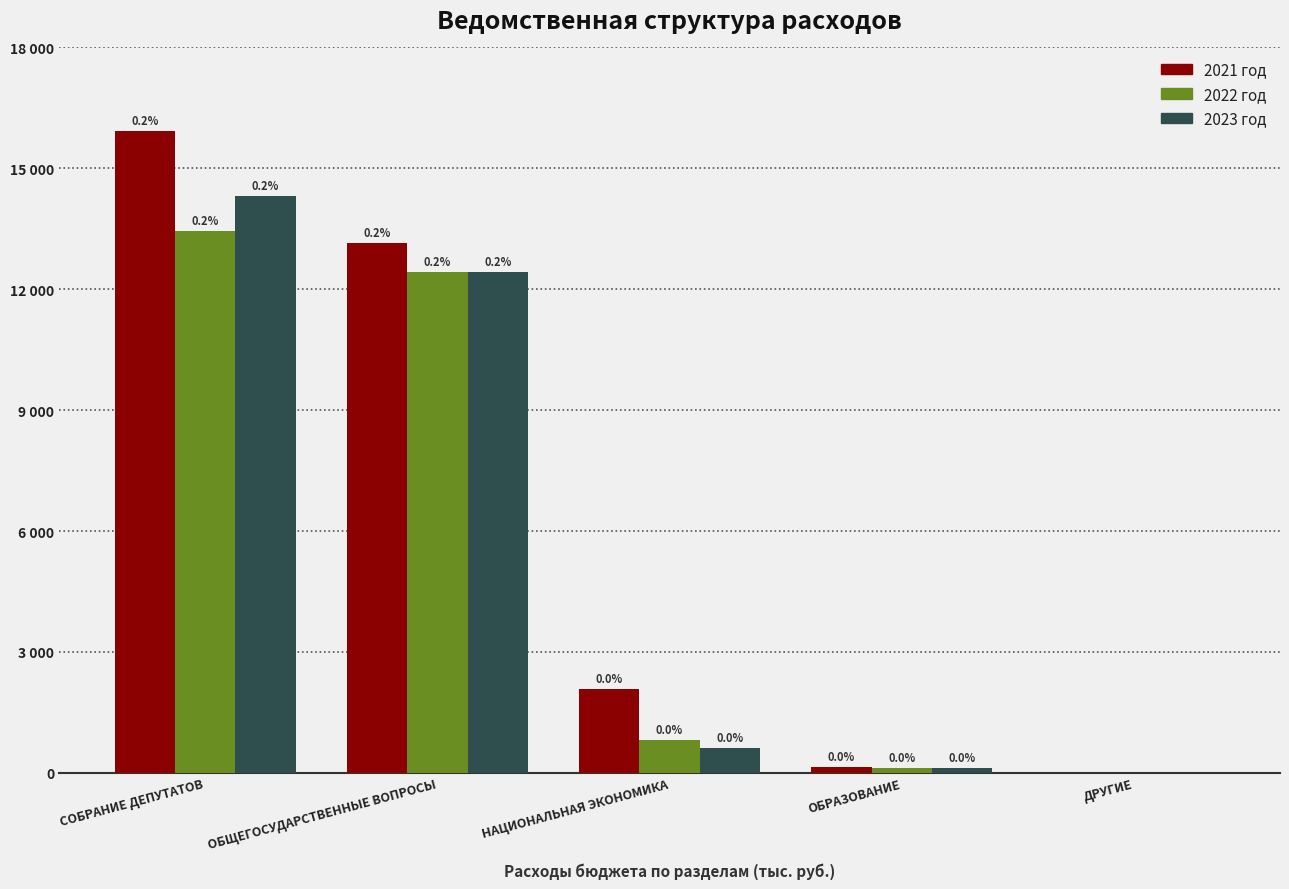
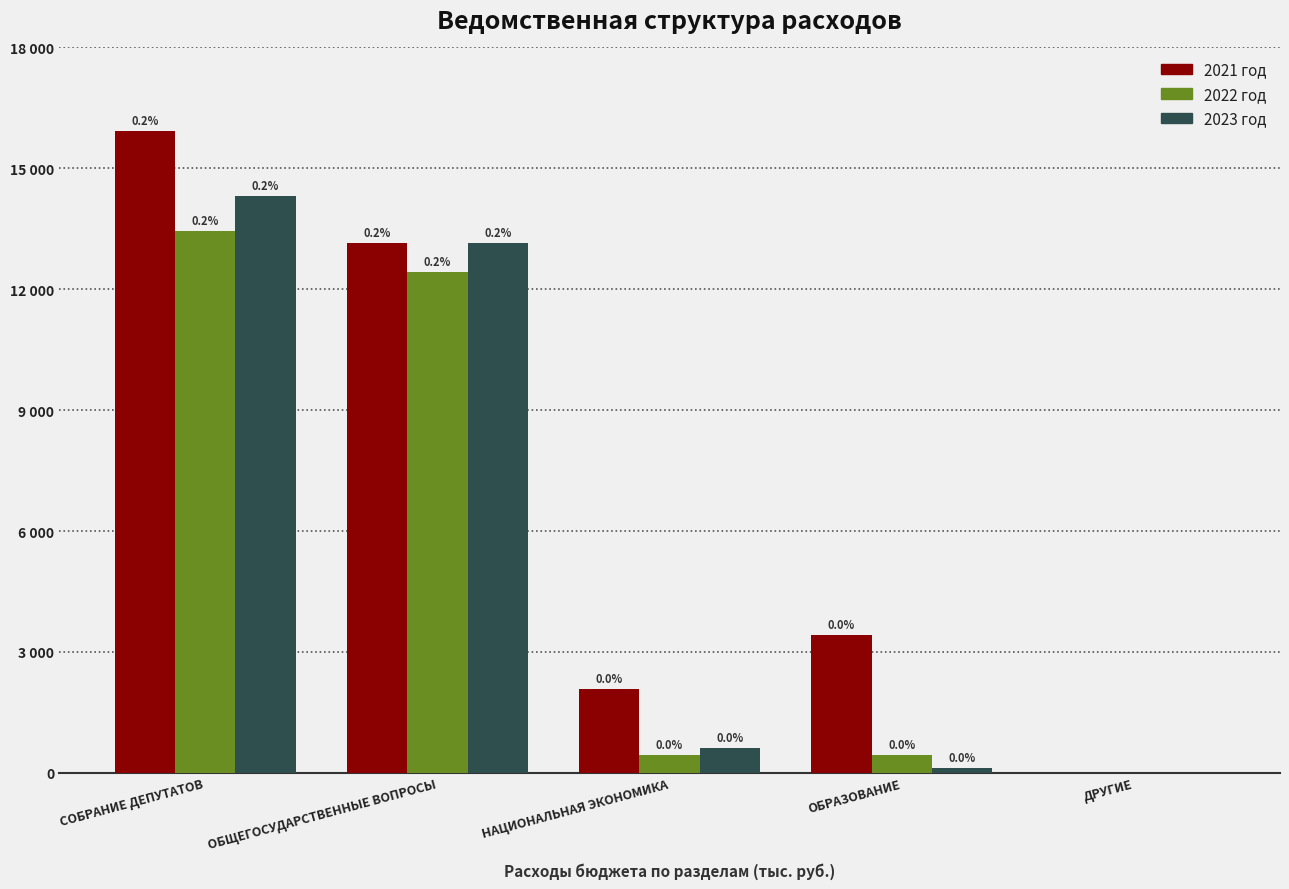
  {
    "2021 год": {
-     "ОБРАЗОВАНИЕ": 100,
+     "ОБРАЗОВАНИЕ": 3400,
      "ДРУГИЕ": 0
    },
    "2022 год": {
-     "НАЦИОНАЛЬНАЯ ЭКОНОМИКА": 800,
-     "ОБРАЗОВАНИЕ": 100,
+     "НАЦИОНАЛЬНАЯ ЭКОНОМИКА": 400,
+     "ОБРАЗОВАНИЕ": 400,
      "ДРУГИЕ": 0
    },
    "2023 год": {
-     "ОБЩЕГОСУДАРСТВЕННЫЕ ВОПРОСЫ": 12400,
+     "ОБЩЕГОСУДАРСТВЕННЫЕ ВОПРОСЫ": 13200,
      "ДРУГИЕ": 0
    }
  }
